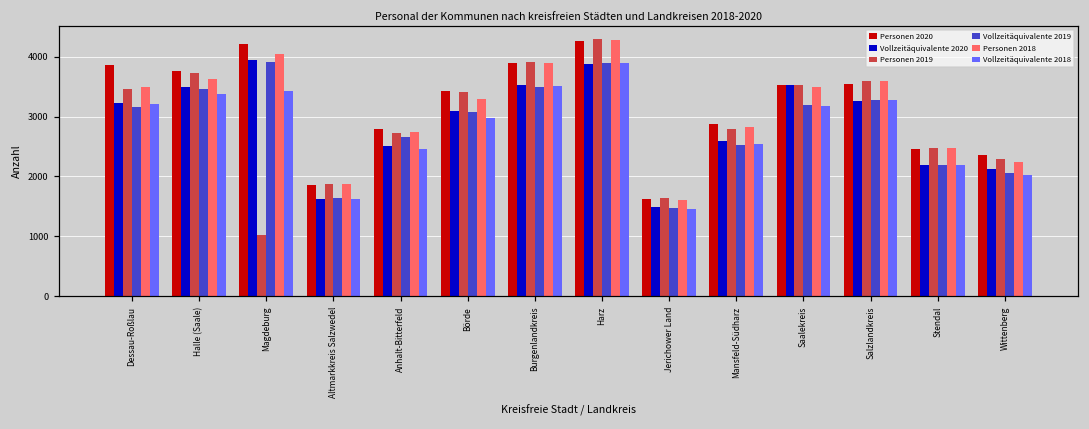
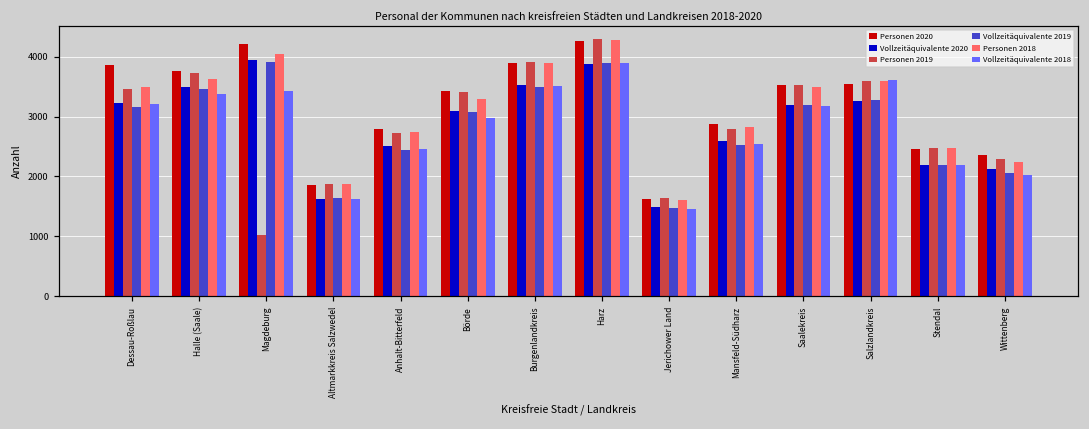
  {
    "Personen 2020": {
      "Dessau-Roßlau": 3900,
      "Halle (Saale)": 3800,
      "Magdeburg": 4200,
      "Altmarkkreis Salzwedel": 1900,
      "Anhalt-Bitterfeld": 2800,
      "Börde": 3400,
      "Burgenlandkreis": 3900,
      "Harz": 4300,
      "Jerichower Land": 1600,
      "Mansfeld-Südharz": 2900,
      "Saalekreis": 3500,
      "Salzlandkreis": 3500,
      "Stendal": 2500,
      "Wittenberg": 2400
    },
    "Vollzeitäquivalente 2020": {
      "Dessau-Roßlau": 3200,
      "Halle (Saale)": 3500,
      "Magdeburg": 3900,
      "Altmarkkreis Salzwedel": 1600,
      "Anhalt-Bitterfeld": 2500,
      "Börde": 3100,
      "Burgenlandkreis": 3500,
      "Harz": 3900,
      "Jerichower Land": 1500,
      "Mansfeld-Südharz": 2600,
-     "Saalekreis": 3500,
+     "Saalekreis": 3200,
      "Salzlandkreis": 3300,
      "Stendal": 2200,
      "Wittenberg": 2100
    },
    "Personen 2019": {
      "Dessau-Roßlau": 3500,
      "Halle (Saale)": 3700,
      "Magdeburg": 1000,
      "Altmarkkreis Salzwedel": 1900,
      "Anhalt-Bitterfeld": 2700,
      "Börde": 3400,
      "Burgenlandkreis": 3900,
      "Harz": 4300,
      "Jerichower Land": 1600,
      "Mansfeld-Südharz": 2800,
      "Saalekreis": 3500,
      "Salzlandkreis": 3600,
      "Stendal": 2500,
      "Wittenberg": 2300
    },
    "Vollzeitäquivalente 2019": {
      "Dessau-Roßlau": 3200,
      "Halle (Saale)": 3500,
      "Magdeburg": 3900,
      "Altmarkkreis Salzwedel": 1600,
-     "Anhalt-Bitterfeld": 2700,
+     "Anhalt-Bitterfeld": 2500,
      "Börde": 3100,
      "Burgenlandkreis": 3500,
      "Harz": 3900,
      "Jerichower Land": 1500,
      "Mansfeld-Südharz": 2500,
      "Saalekreis": 3200,
      "Salzlandkreis": 3300,
      "Stendal": 2200,
      "Wittenberg": 2100
    },
    "Personen 2018": {
      "Dessau-Roßlau": 3500,
      "Halle (Saale)": 3600,
      "Magdeburg": 4000,
      "Altmarkkreis Salzwedel": 1900,
      "Anhalt-Bitterfeld": 2800,
      "Börde": 3300,
      "Burgenlandkreis": 3900,
      "Harz": 4300,
      "Jerichower Land": 1600,
      "Mansfeld-Südharz": 2800,
      "Saalekreis": 3500,
      "Salzlandkreis": 3600,
      "Stendal": 2500,
      "Wittenberg": 2300
    },
    "Vollzeitäquivalente 2018": {
      "Dessau-Roßlau": 3200,
      "Halle (Saale)": 3400,
      "Magdeburg": 3400,
      "Altmarkkreis Salzwedel": 1600,
      "Anhalt-Bitterfeld": 2500,
      "Börde": 3000,
      "Burgenlandkreis": 3500,
      "Harz": 3900,
      "Jerichower Land": 1500,
      "Mansfeld-Südharz": 2600,
      "Saalekreis": 3200,
-     "Salzlandkreis": 3300,
+     "Salzlandkreis": 3600,
      "Stendal": 2200,
      "Wittenberg": 2000
    }
  }
